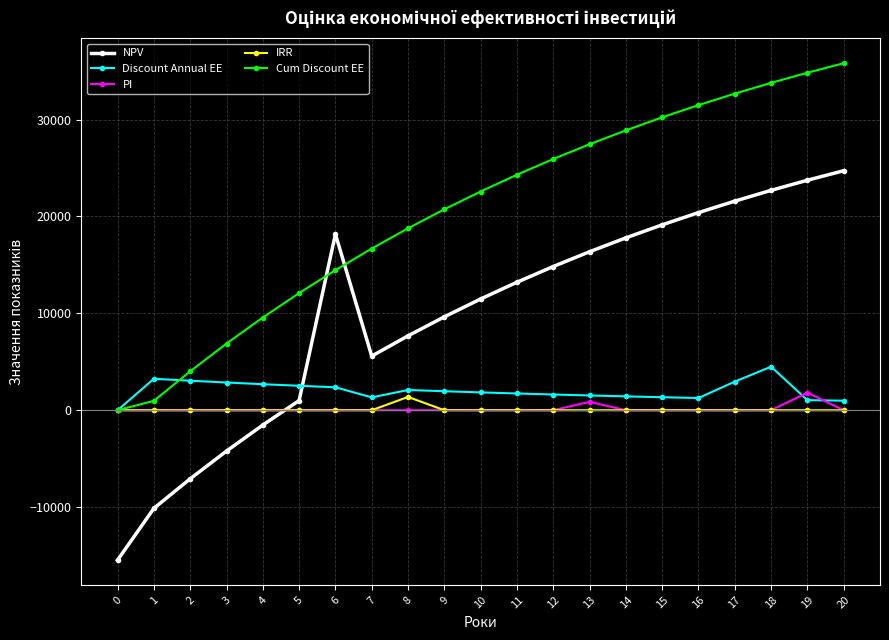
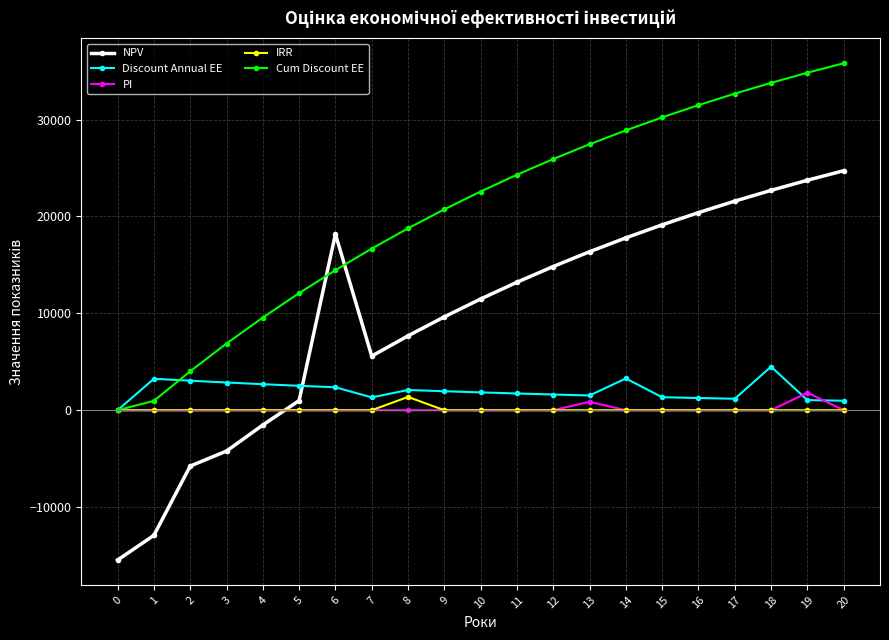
  {
    "NPV": {
      "0": -15000,
-     "1": -10000,
-     "2": -7000,
+     "1": -13000,
+     "2": -6000,
      "3": -4000,
      "4": -2000,
      "5": 1000,
      "6": 18000,
      "7": 6000,
      "8": 8000,
      "9": 10000,
      "10": 11000,
      "11": 13000,
      "12": 15000,
      "13": 16000,
      "14": 18000,
      "15": 19000,
      "16": 20000,
      "17": 22000,
      "18": 23000,
      "19": 24000,
      "20": 25000
    },
    "Discount Annual EE": {
      "1": 3000,
      "2": 3000,
      "3": 3000,
      "4": 3000,
      "5": 3000,
      "6": 2000,
      "7": 1000,
      "8": 2000,
      "9": 2000,
      "10": 2000,
      "11": 2000,
      "12": 2000,
      "13": 2000,
-     "14": 1000,
+     "14": 3000,
      "15": 1000,
      "16": 1000,
-     "17": 3000,
+     "17": 1000,
      "18": 4000,
      "19": 1000,
      "20": 1000
    },
    "PI": {
      "8": 0,
      "13": 1000,
      "19": 2000
    },
    "IRR": {
      "8": 1000,
      "13": 0,
      "19": 0
    },
    "Cum Discount EE": {
      "1": 1000,
      "2": 4000,
      "3": 7000,
      "4": 10000,
      "5": 12000,
      "6": 14000,
      "7": 17000,
      "8": 19000,
      "9": 21000,
      "10": 23000,
      "11": 24000,
      "12": 26000,
      "13": 27000,
      "14": 29000,
      "15": 30000,
      "16": 31000,
      "17": 33000,
      "18": 34000,
      "19": 35000,
      "20": 36000
    }
  }
